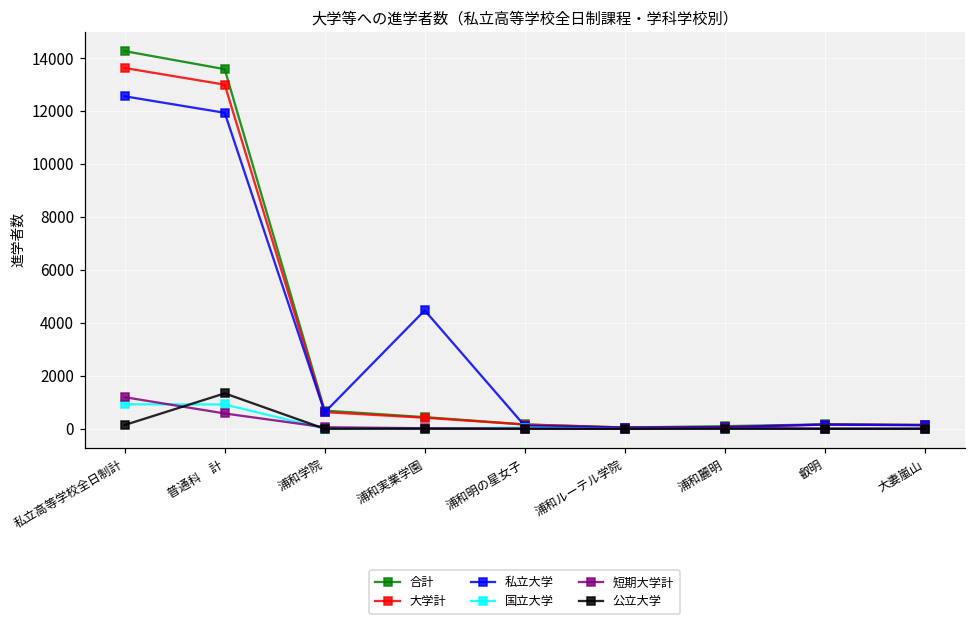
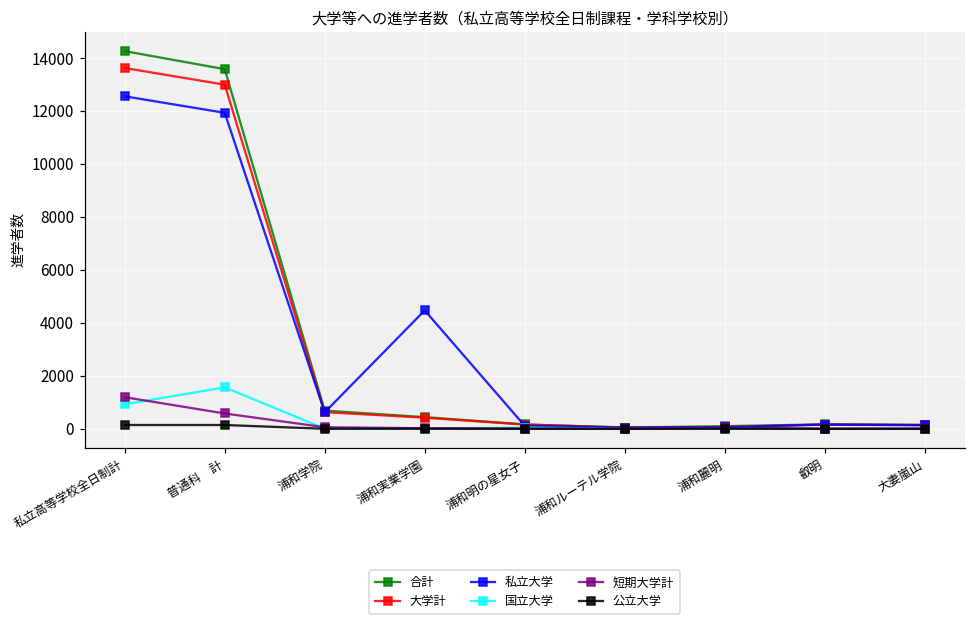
  {
    "合計": {
      "私立高等学校全日制計": 14300,
      "普通科 計": 13600
    },
    "大学計": {
      "私立高等学校全日制計": 13600,
      "普通科 計": 13000
    },
    "私立大学": {
      "私立高等学校全日制計": 12600,
      "普通科 計": 11900,
      "浦和実業学園": 4500
    },
    "国立大学": {
      "私立高等学校全日制計": 900,
-     "普通科 計": 900
+     "普通科 計": 1600
    },
    "短期大学計": {
      "私立高等学校全日制計": 1200,
      "普通科 計": 600
    },
    "公立大学": {
      "私立高等学校全日制計": 100,
-     "普通科 計": 1300
+     "普通科 計": 100
    }
  }
